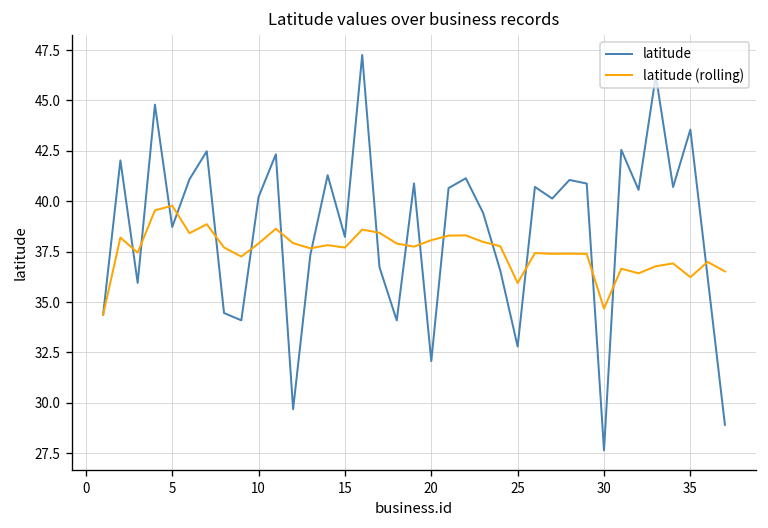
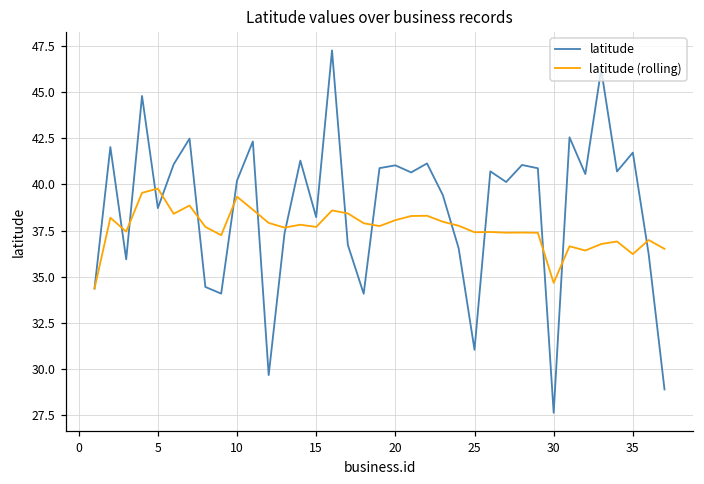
  {
    "latitude": {
      "5": 38.7,
      "10": 40.2,
      "15": 38.2,
-     "20": 32.1,
-     "25": 32.8,
+     "20": 41.0,
+     "25": 31.1,
      "30": 27.6,
-     "35": 43.6
+     "35": 41.7
    },
    "latitude (rolling)": {
      "5": 39.8,
-     "10": 37.9,
+     "10": 39.3,
      "15": 37.7,
      "20": 38.1,
-     "25": 35.9,
+     "25": 37.4,
      "30": 34.7,
      "35": 36.2
    }
  }
